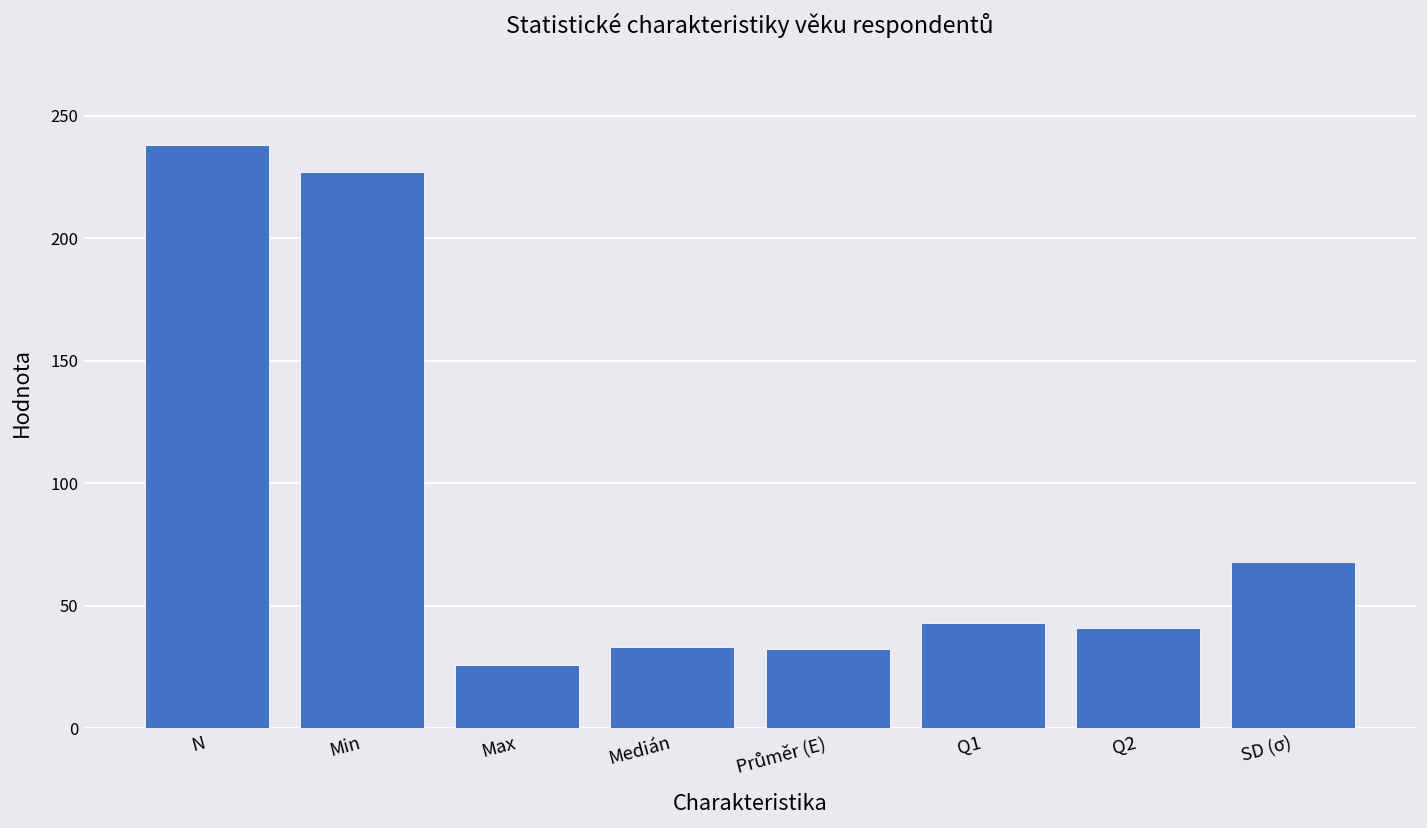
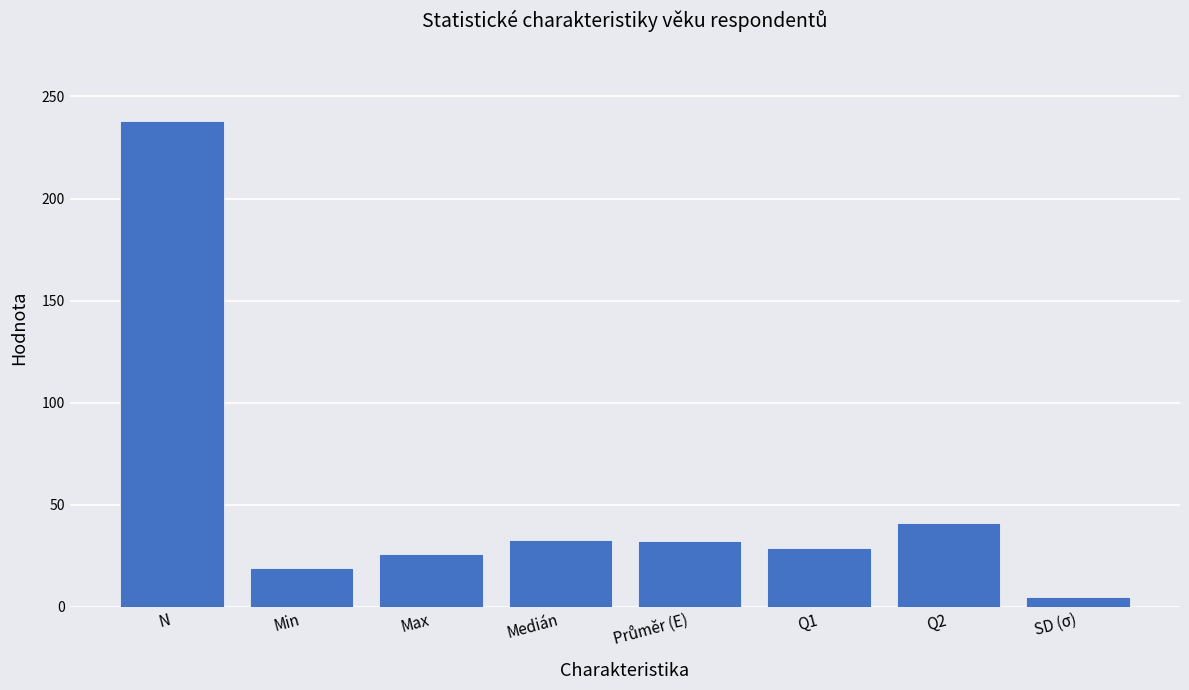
  {
    "N": 238,
-   "Min": 227,
+   "Min": 19,
    "Max": 26,
    "Medián": 33,
    "Průměr (E)": 32,
-   "Q1": 43,
+   "Q1": 29,
    "Q2": 41,
-   "SD (σ)": 68
+   "SD (σ)": 5
  }
